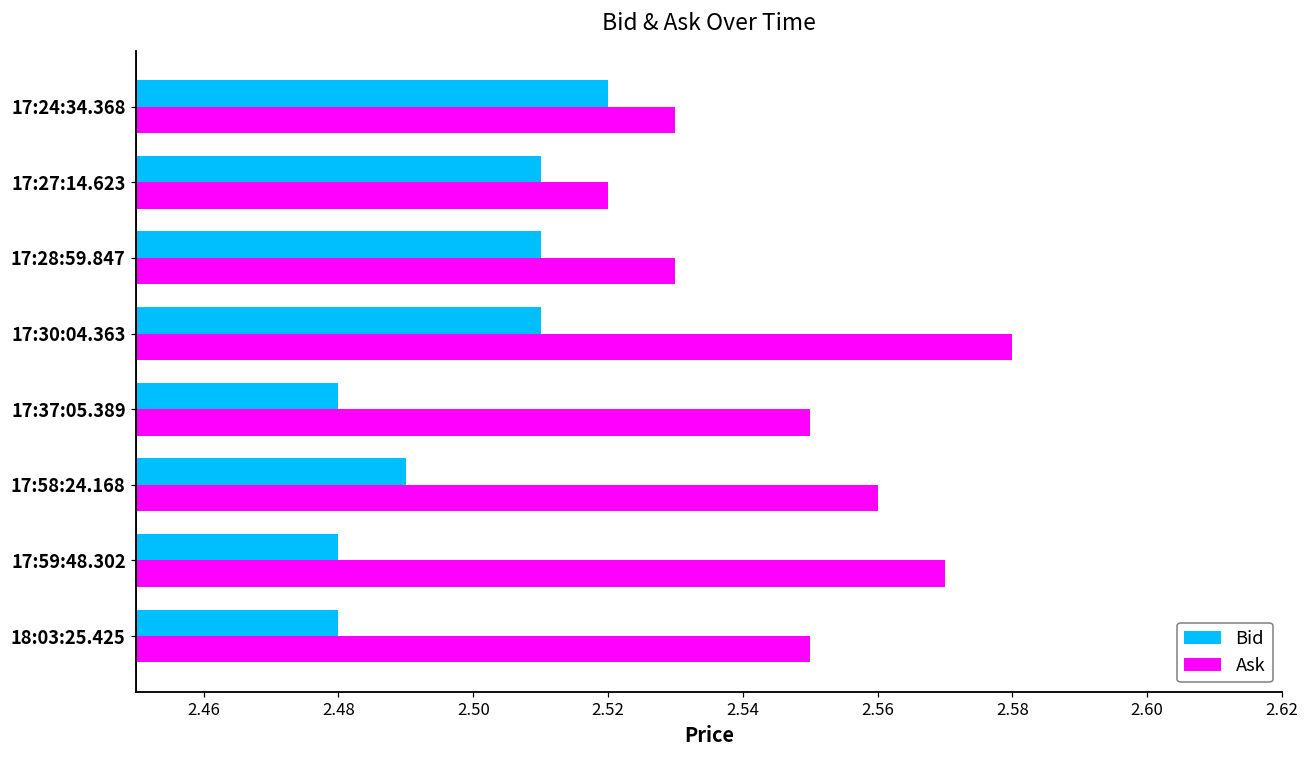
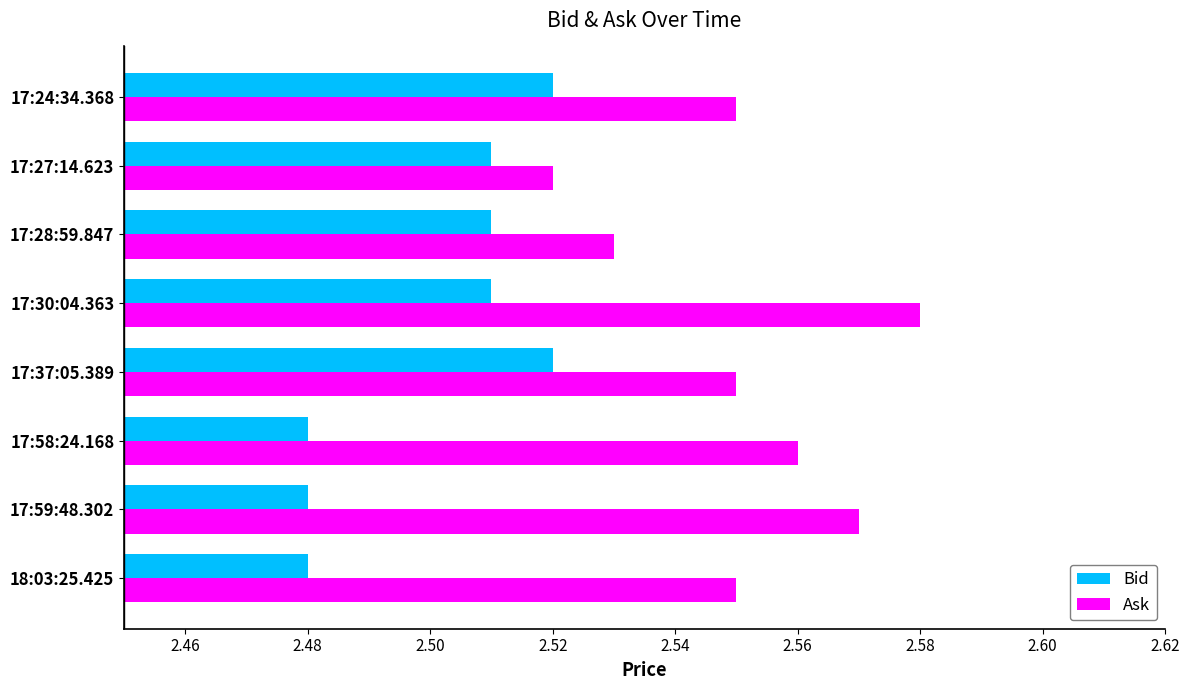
  {
    "Bid": {
      "17:24:34.368": 2.52,
      "17:27:14.623": 2.51,
      "17:28:59.847": 2.51,
      "17:30:04.363": 2.51,
-     "17:37:05.389": 2.48,
-     "17:58:24.168": 2.49,
+     "17:37:05.389": 2.52,
+     "17:58:24.168": 2.48,
      "17:59:48.302": 2.48,
      "18:03:25.425": 2.48
    },
    "Ask": {
-     "17:24:34.368": 2.53,
+     "17:24:34.368": 2.55,
      "17:27:14.623": 2.52,
      "17:28:59.847": 2.53,
      "17:30:04.363": 2.58,
      "17:37:05.389": 2.55,
      "17:58:24.168": 2.56,
      "17:59:48.302": 2.57,
      "18:03:25.425": 2.55
    }
  }
